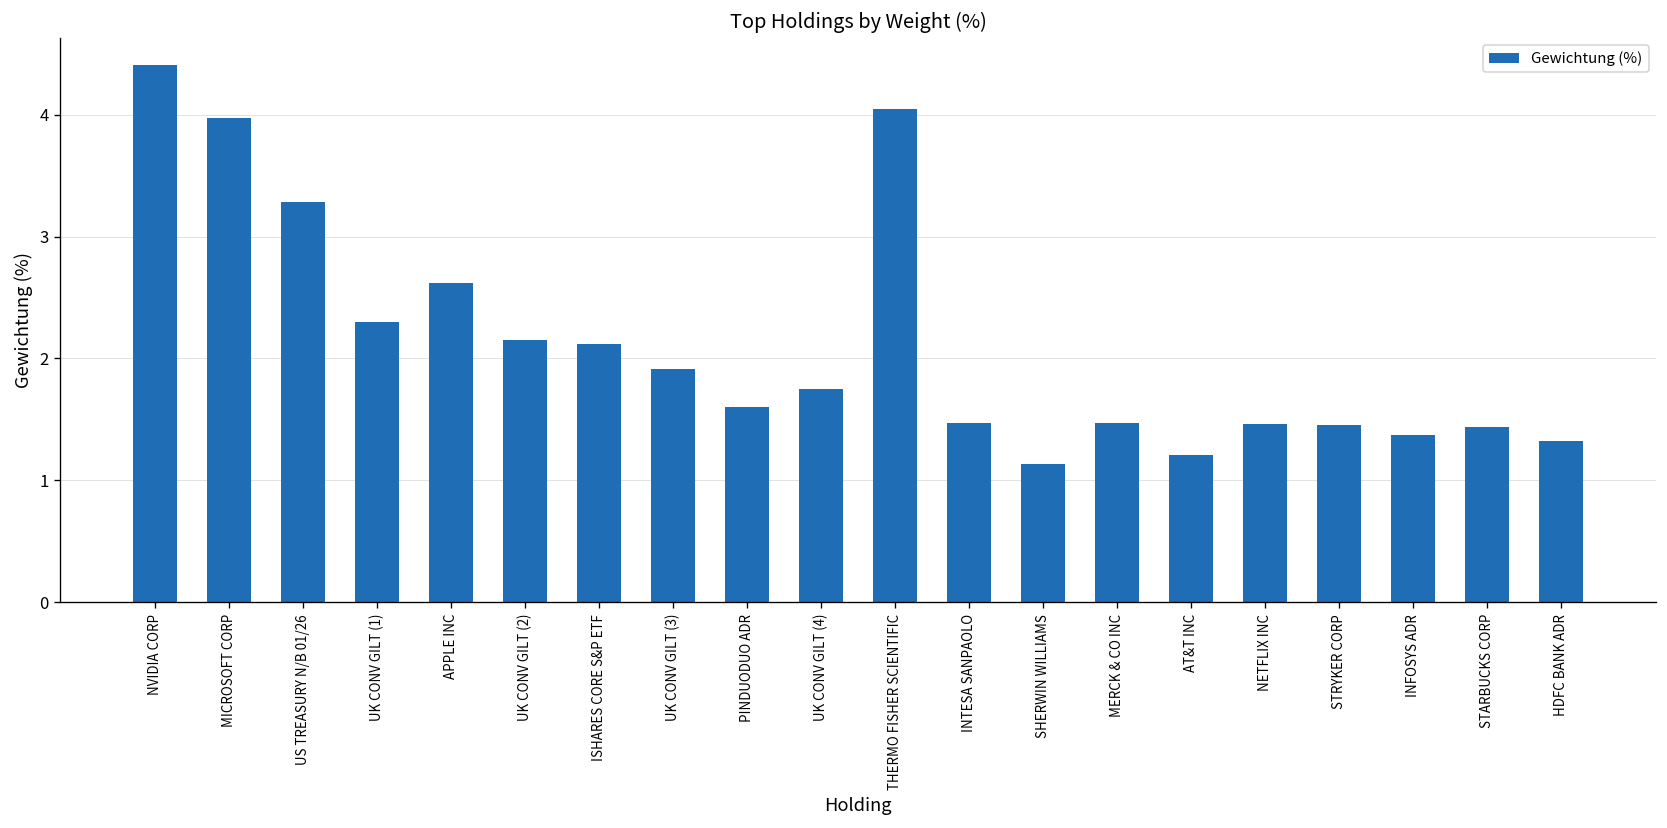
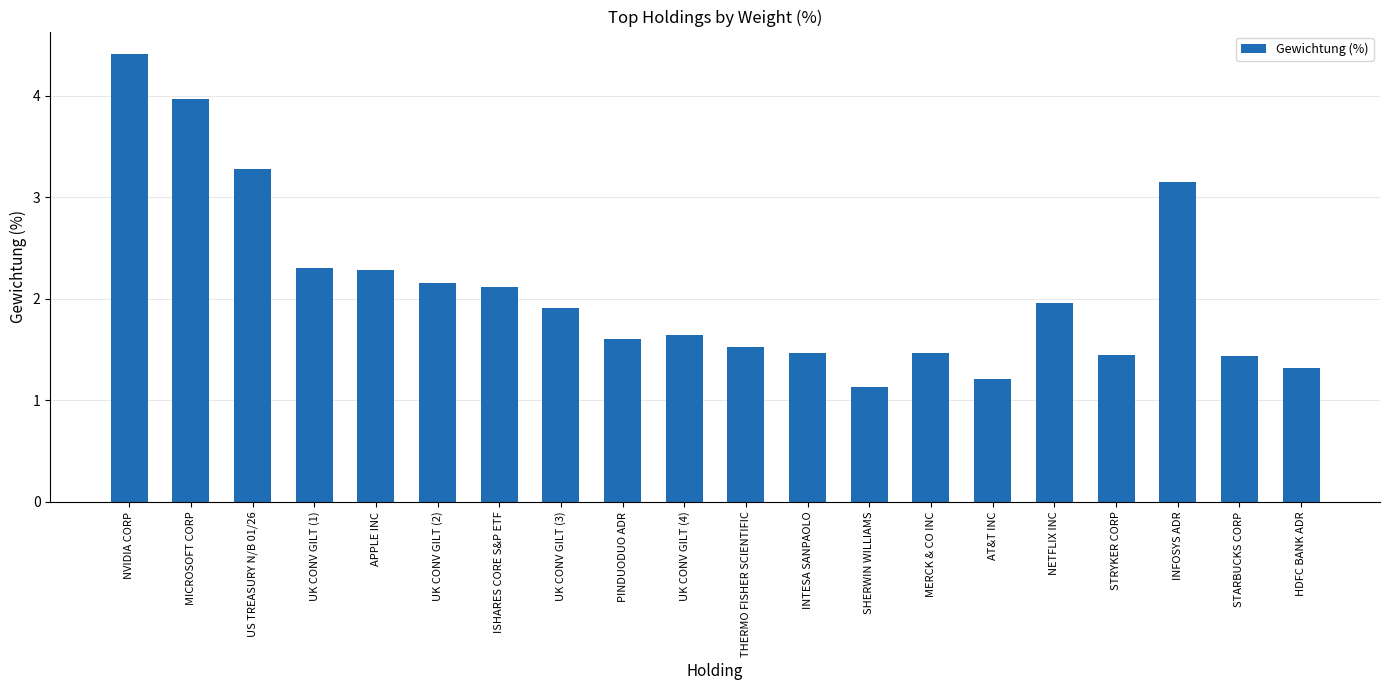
  {
    "NVIDIA CORP": 4.41,
    "MICROSOFT CORP": 3.97,
    "US TREASURY N/B 01/26": 3.28,
    "UK CONV GILT (1)": 2.30,
-   "APPLE INC": 2.62,
+   "APPLE INC": 2.28,
    "UK CONV GILT (2)": 2.15,
    "ISHARES CORE S&P ETF": 2.12,
    "UK CONV GILT (3)": 1.91,
    "PINDUODUO ADR": 1.60,
-   "UK CONV GILT (4)": 1.75,
-   "THERMO FISHER SCIENTIFIC": 4.05,
+   "UK CONV GILT (4)": 1.64,
+   "THERMO FISHER SCIENTIFIC": 1.52,
    "INTESA SANPAOLO": 1.47,
    "SHERWIN WILLIAMS": 1.13,
    "MERCK & CO INC": 1.47,
    "AT&T INC": 1.21,
-   "NETFLIX INC": 1.46,
+   "NETFLIX INC": 1.96,
    "STRYKER CORP": 1.45,
-   "INFOSYS ADR": 1.37,
+   "INFOSYS ADR": 3.15,
    "STARBUCKS CORP": 1.44,
    "HDFC BANK ADR": 1.32
  }
